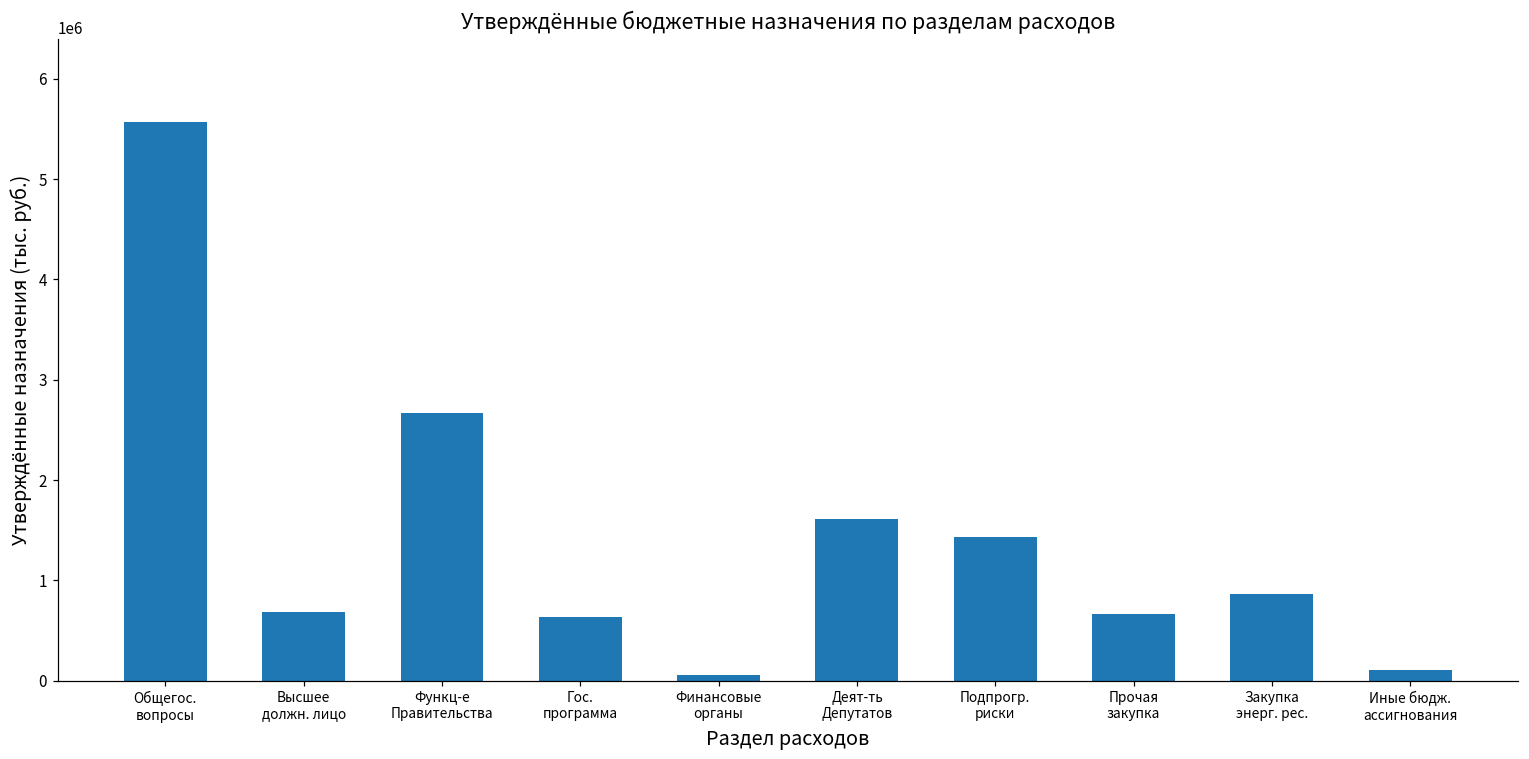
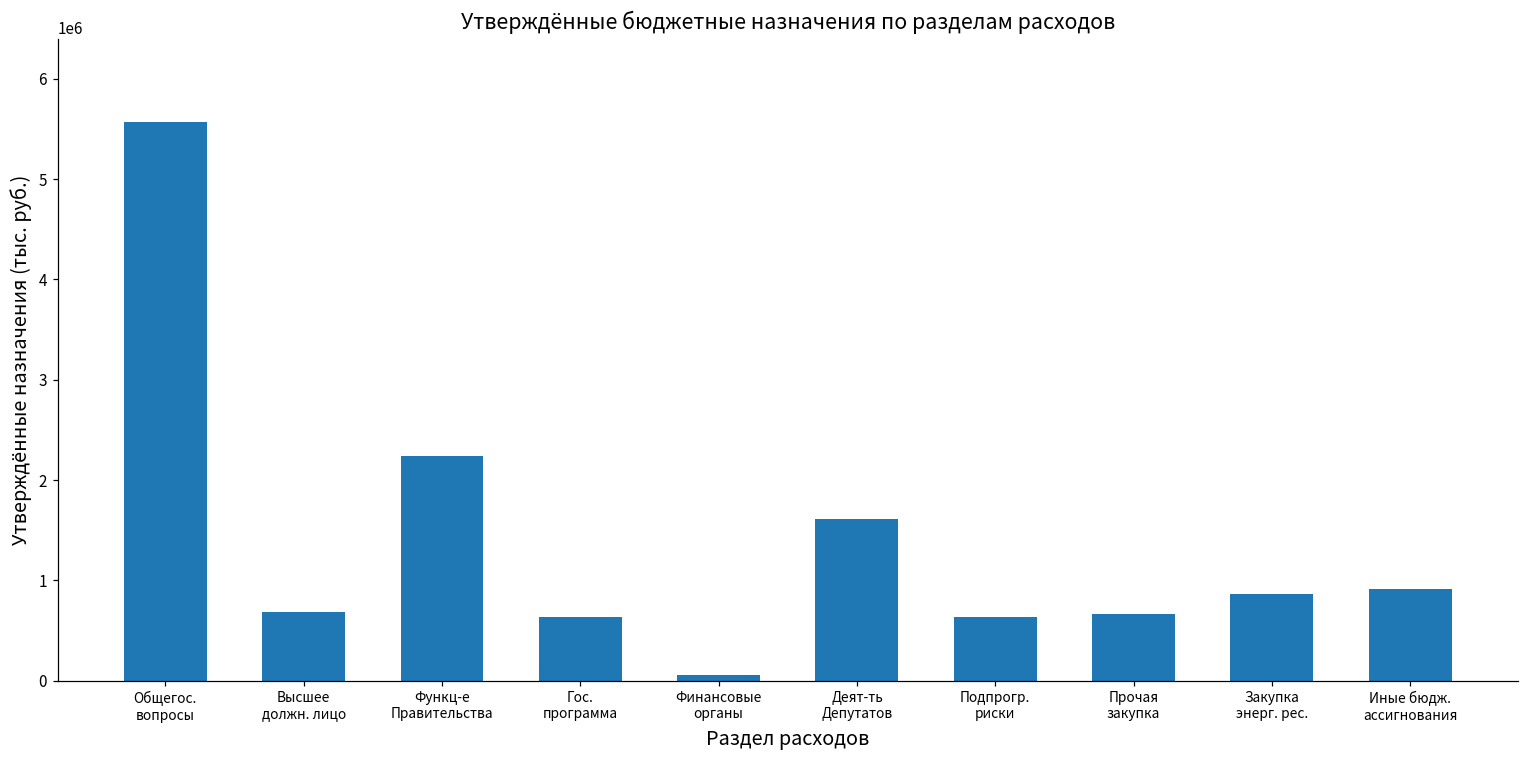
  {
    "Общегос. вопросы": 5600000,
    "Высшее должн. лицо": 700000,
-   "Функц-е Правительства": 2700000,
+   "Функц-е Правительства": 2200000,
    "Гос. программа": 600000,
    "Финансовые органы": 100000,
    "Деят-ть Депутатов": 1600000,
-   "Подпрогр. риски": 1400000,
+   "Подпрогр. риски": 600000,
    "Прочая закупка": 700000,
    "Закупка энерг. рес.": 900000,
-   "Иные бюдж. ассигнования": 100000
+   "Иные бюдж. ассигнования": 900000
  }
